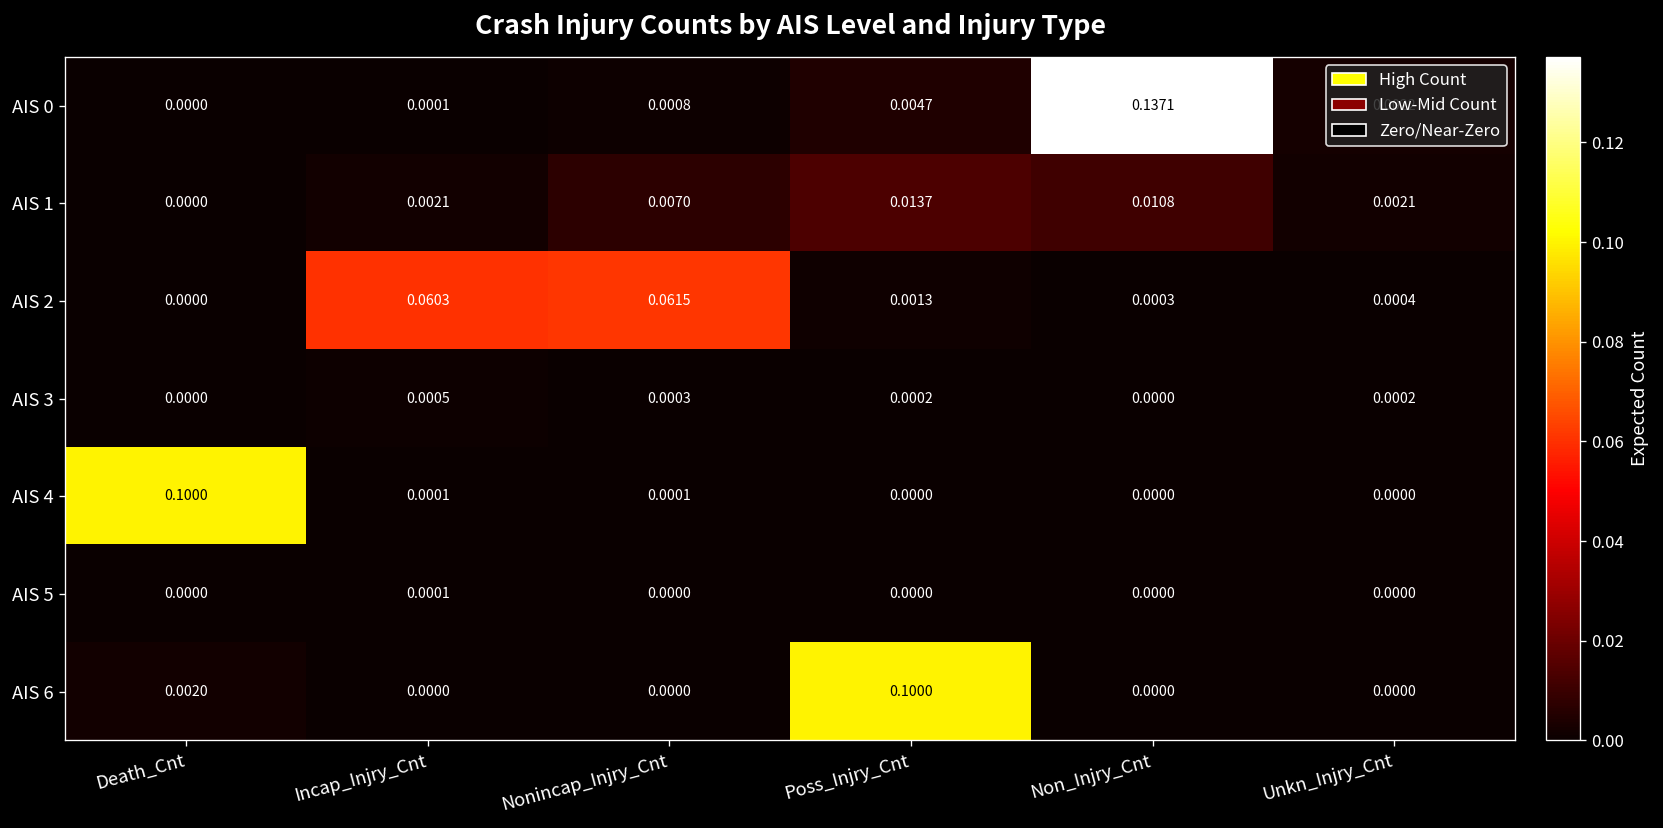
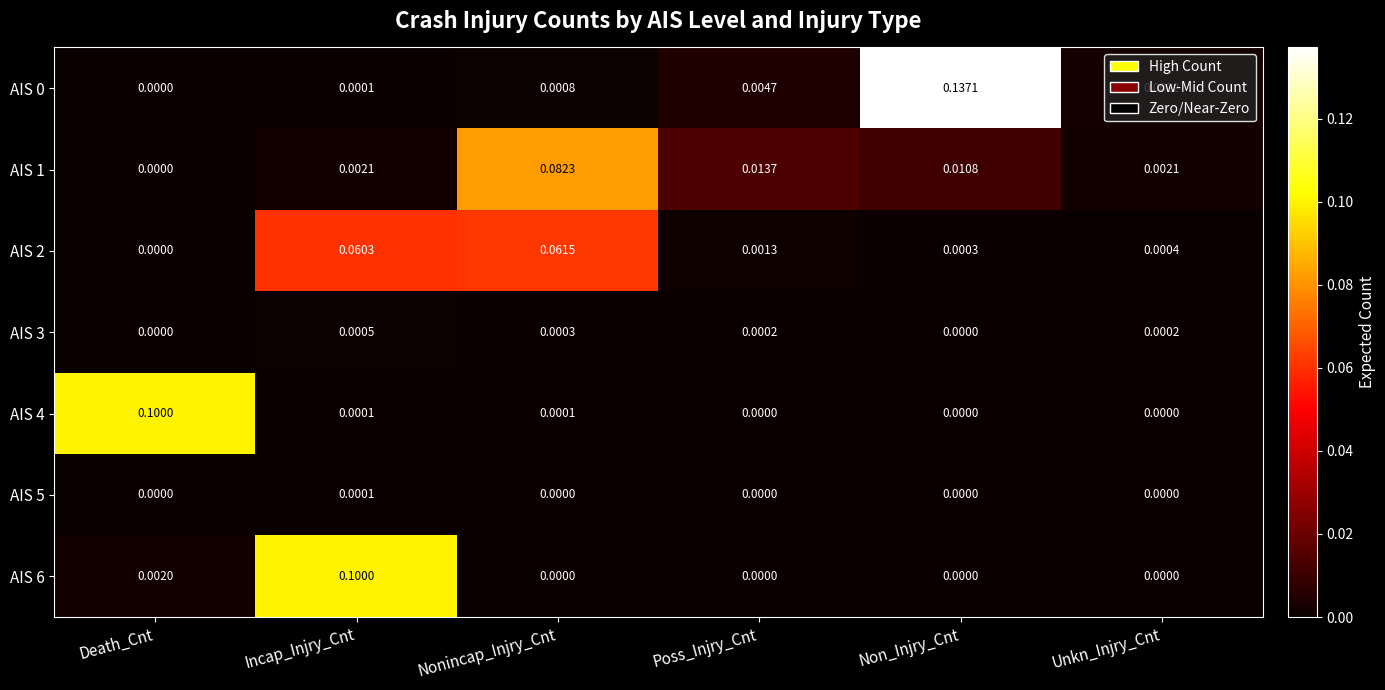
  {
    "AIS 0": {
      "Death_Cnt": 0.0000,
      "Incap_Injry_Cnt": 0.0001,
      "Nonincap_Injry_Cnt": 0.0008,
      "Poss_Injry_Cnt": 0.0047,
      "Non_Injry_Cnt": 0.1371
    },
    "AIS 1": {
      "Death_Cnt": 0.0000,
      "Incap_Injry_Cnt": 0.0021,
-     "Nonincap_Injry_Cnt": 0.0070,
+     "Nonincap_Injry_Cnt": 0.0823,
      "Poss_Injry_Cnt": 0.0137,
      "Non_Injry_Cnt": 0.0108,
      "Unkn_Injry_Cnt": 0.0021
    },
    "AIS 2": {
      "Death_Cnt": 0.0000,
      "Incap_Injry_Cnt": 0.0603,
      "Nonincap_Injry_Cnt": 0.0615,
      "Poss_Injry_Cnt": 0.0013,
      "Non_Injry_Cnt": 0.0003,
      "Unkn_Injry_Cnt": 0.0004
    },
    "AIS 3": {
      "Death_Cnt": 0.0000,
      "Incap_Injry_Cnt": 0.0005,
      "Nonincap_Injry_Cnt": 0.0003,
      "Poss_Injry_Cnt": 0.0002,
      "Non_Injry_Cnt": 0.0000,
      "Unkn_Injry_Cnt": 0.0002
    },
    "AIS 4": {
      "Death_Cnt": 0.1000,
      "Incap_Injry_Cnt": 0.0001,
      "Nonincap_Injry_Cnt": 0.0001,
      "Poss_Injry_Cnt": 0.0000,
      "Non_Injry_Cnt": 0.0000,
      "Unkn_Injry_Cnt": 0.0000
    },
    "AIS 5": {
      "Death_Cnt": 0.0000,
      "Incap_Injry_Cnt": 0.0001,
      "Nonincap_Injry_Cnt": 0.0000,
      "Poss_Injry_Cnt": 0.0000,
      "Non_Injry_Cnt": 0.0000,
      "Unkn_Injry_Cnt": 0.0000
    },
    "AIS 6": {
      "Death_Cnt": 0.0020,
-     "Incap_Injry_Cnt": 0.0000,
+     "Incap_Injry_Cnt": 0.1000,
      "Nonincap_Injry_Cnt": 0.0000,
-     "Poss_Injry_Cnt": 0.1000,
+     "Poss_Injry_Cnt": 0.0000,
      "Non_Injry_Cnt": 0.0000,
      "Unkn_Injry_Cnt": 0.0000
    }
  }
